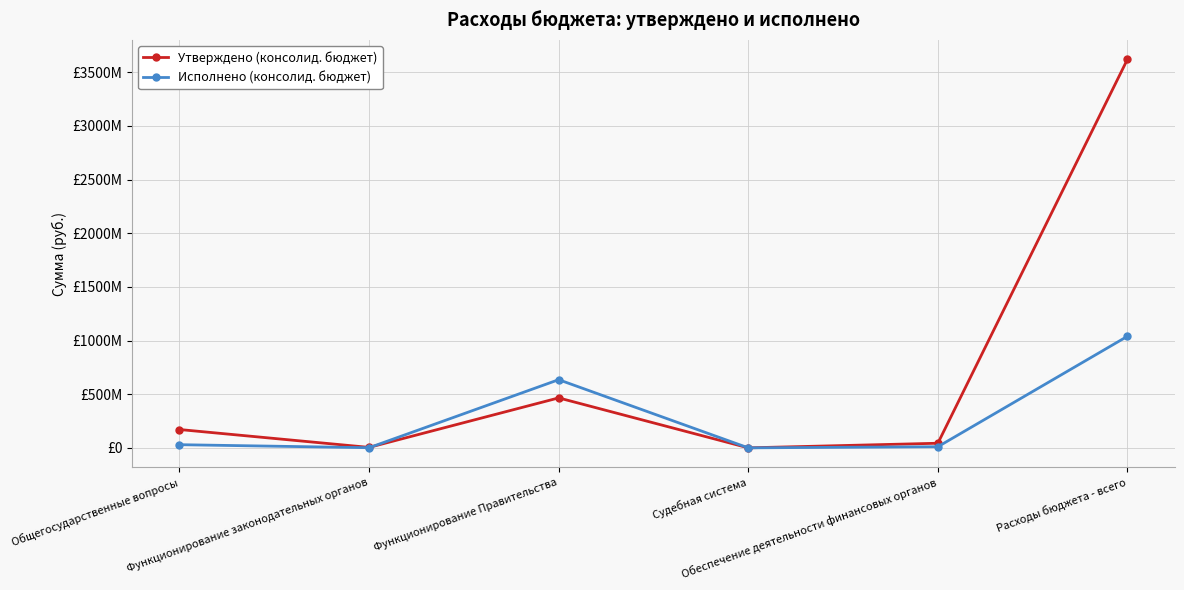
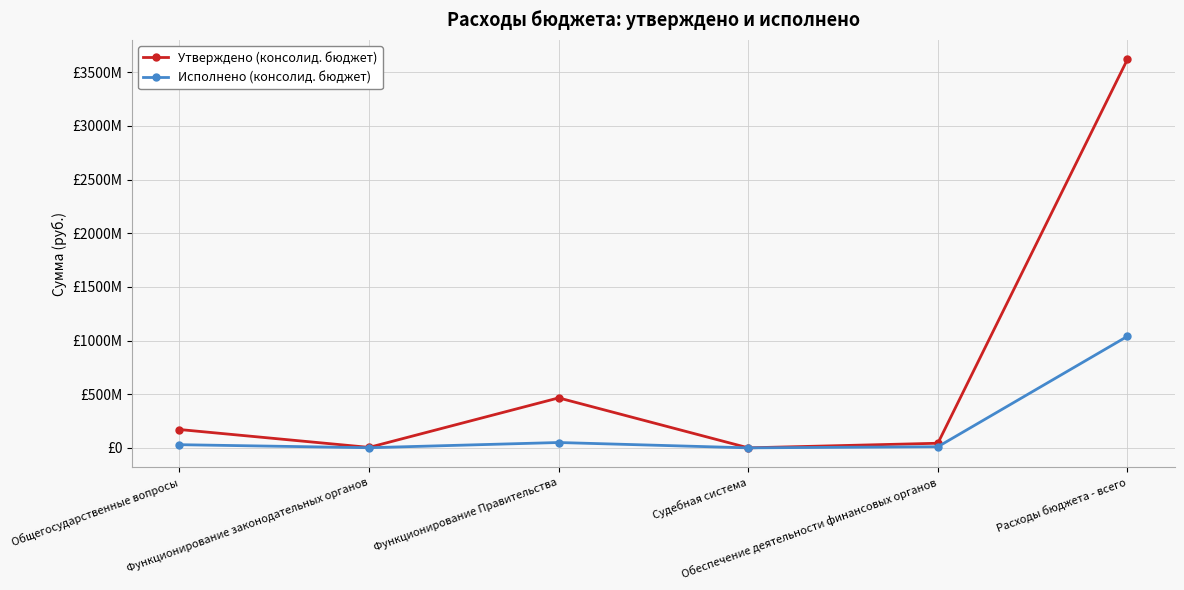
  {
    "Утверждено (консолид. бюджет)": {
      "Общегосударственные вопросы": "£170000000",
      "Функционирование Правительства": "£470000000",
      "Обеспечение деятельности финансовых органов": "£40000000",
      "Расходы бюджета - всего": "£3620000000"
    },
    "Исполнено (консолид. бюджет)": {
      "Общегосударственные вопросы": "£30000000",
-     "Функционирование Правительства": "£640000000",
+     "Функционирование Правительства": "£50000000",
      "Обеспечение деятельности финансовых органов": "£10000000",
      "Расходы бюджета - всего": "£1040000000"
    }
  }
